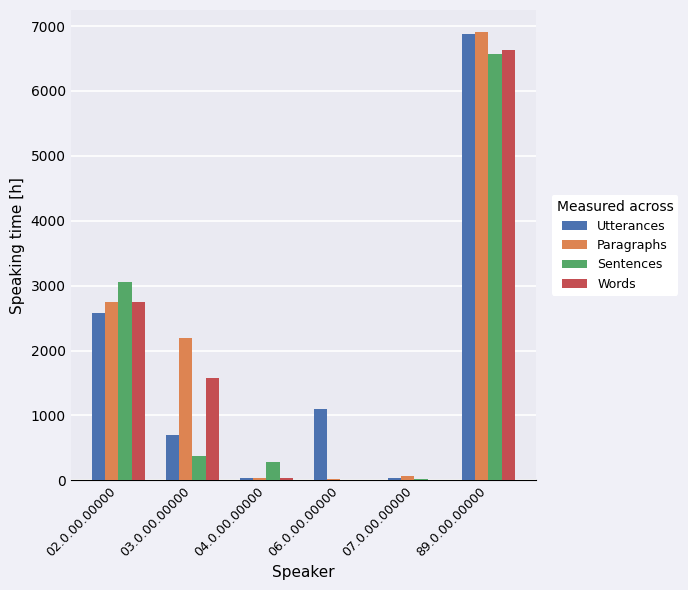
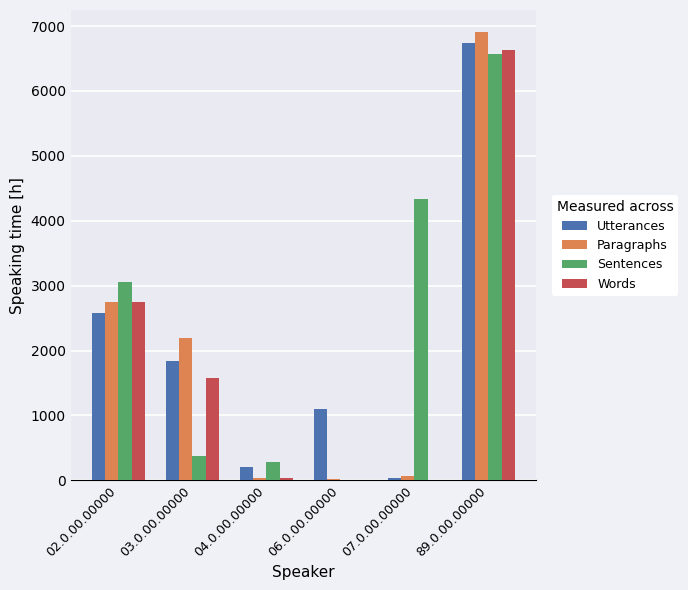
  {
    "Utterances": {
      "02.0.00.00000": 2600,
-     "03.0.00.00000": 700,
-     "04.0.00.00000": 0,
+     "03.0.00.00000": 1800,
+     "04.0.00.00000": 200,
      "06.0.00.00000": 1100,
-     "89.0.00.00000": 6900
+     "89.0.00.00000": 6700
    },
    "Sentences": {
      "02.0.00.00000": 3100,
      "03.0.00.00000": 400,
      "04.0.00.00000": 300,
-     "07.0.00.00000": 0,
+     "07.0.00.00000": 4300,
      "89.0.00.00000": 6600
    }
  }
